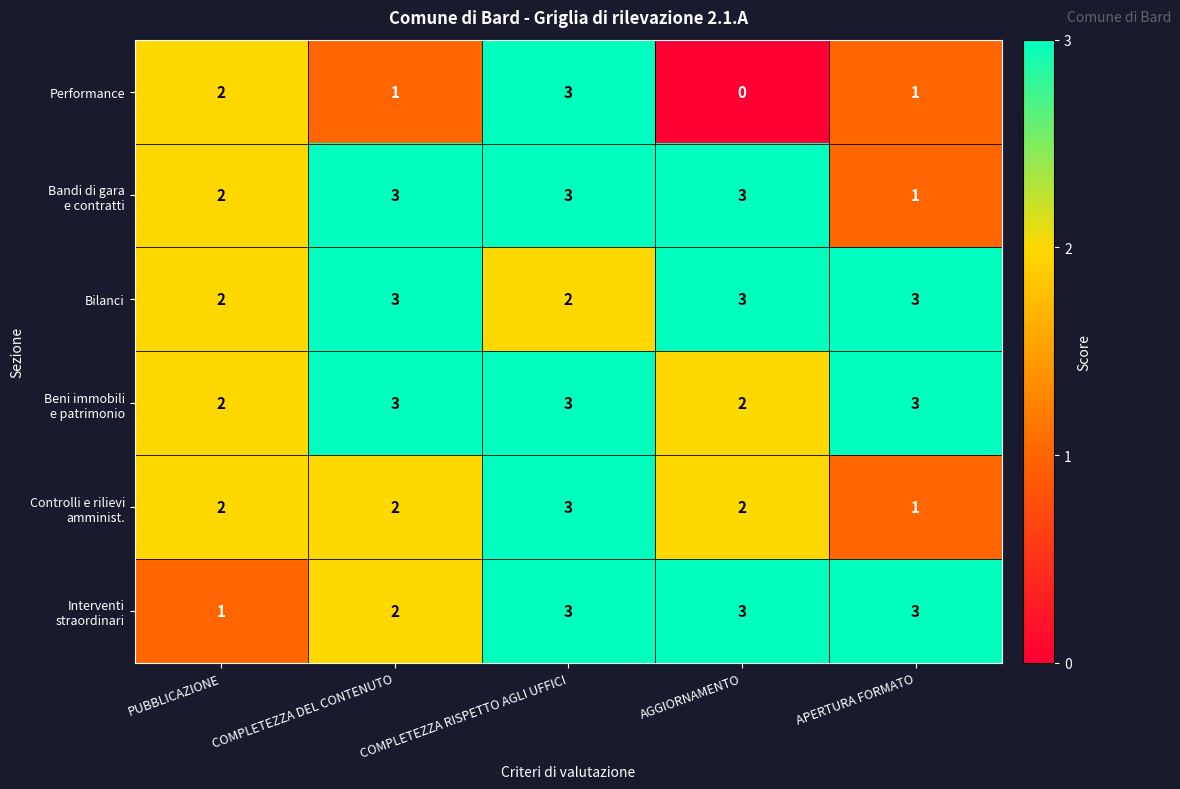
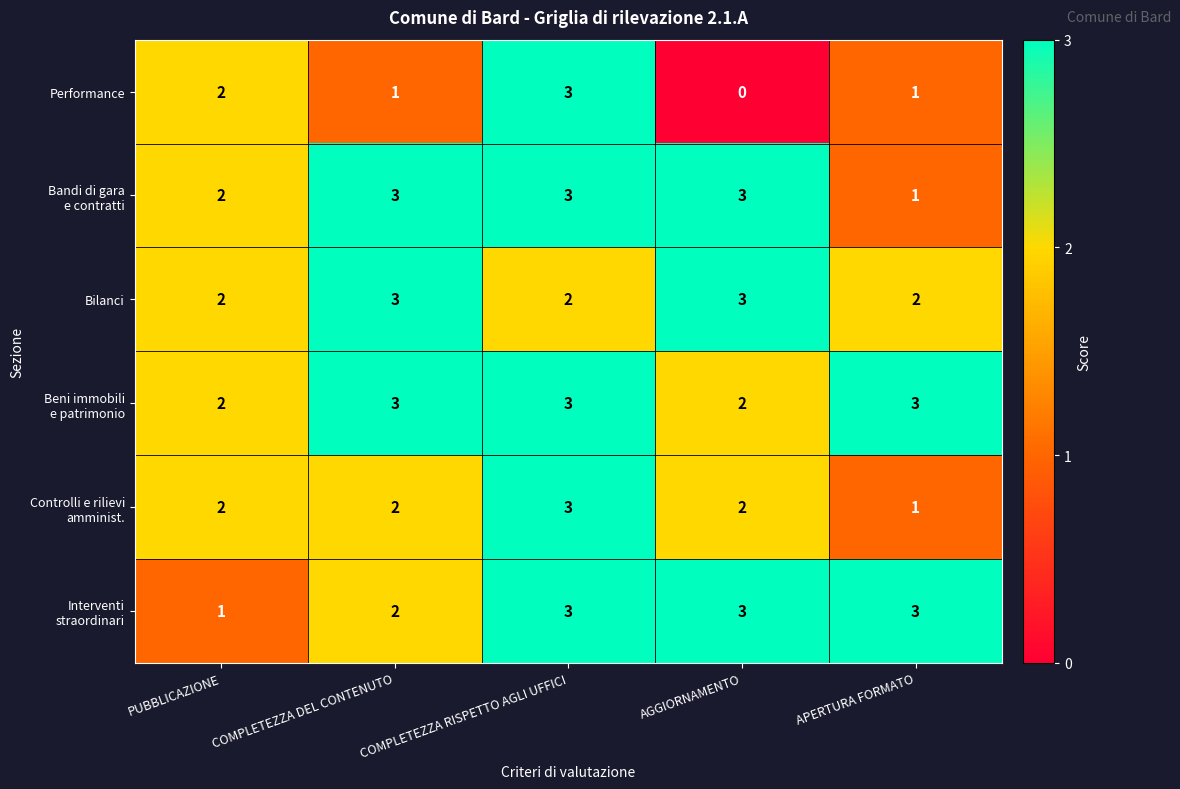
  {
    "Performance": {
      "PUBBLICAZIONE": 2,
      "COMPLETEZZA DEL CONTENUTO": 1,
      "COMPLETEZZA RISPETTO AGLI UFFICI": 3,
      "AGGIORNAMENTO": 0,
      "APERTURA FORMATO": 1
    },
    "Bandi di gara e contratti": {
      "PUBBLICAZIONE": 2,
      "COMPLETEZZA DEL CONTENUTO": 3,
      "COMPLETEZZA RISPETTO AGLI UFFICI": 3,
      "AGGIORNAMENTO": 3,
      "APERTURA FORMATO": 1
    },
    "Bilanci": {
      "PUBBLICAZIONE": 2,
      "COMPLETEZZA DEL CONTENUTO": 3,
      "COMPLETEZZA RISPETTO AGLI UFFICI": 2,
      "AGGIORNAMENTO": 3,
-     "APERTURA FORMATO": 3
+     "APERTURA FORMATO": 2
    },
    "Beni immobili e patrimonio": {
      "PUBBLICAZIONE": 2,
      "COMPLETEZZA DEL CONTENUTO": 3,
      "COMPLETEZZA RISPETTO AGLI UFFICI": 3,
      "AGGIORNAMENTO": 2,
      "APERTURA FORMATO": 3
    },
    "Controlli e rilievi amminist.": {
      "PUBBLICAZIONE": 2,
      "COMPLETEZZA DEL CONTENUTO": 2,
      "COMPLETEZZA RISPETTO AGLI UFFICI": 3,
      "AGGIORNAMENTO": 2,
      "APERTURA FORMATO": 1
    },
    "Interventi straordinari": {
      "PUBBLICAZIONE": 1,
      "COMPLETEZZA DEL CONTENUTO": 2,
      "COMPLETEZZA RISPETTO AGLI UFFICI": 3,
      "AGGIORNAMENTO": 3,
      "APERTURA FORMATO": 3
    }
  }
